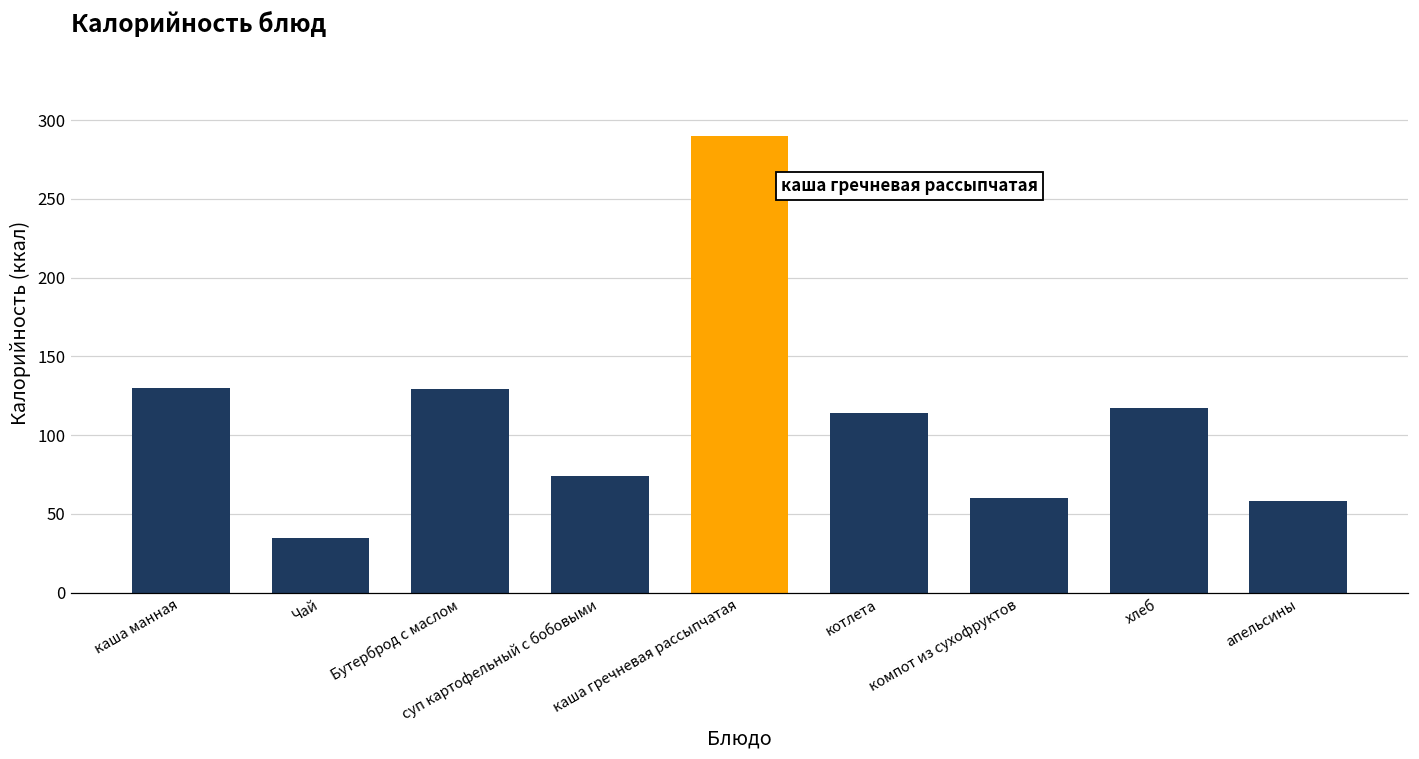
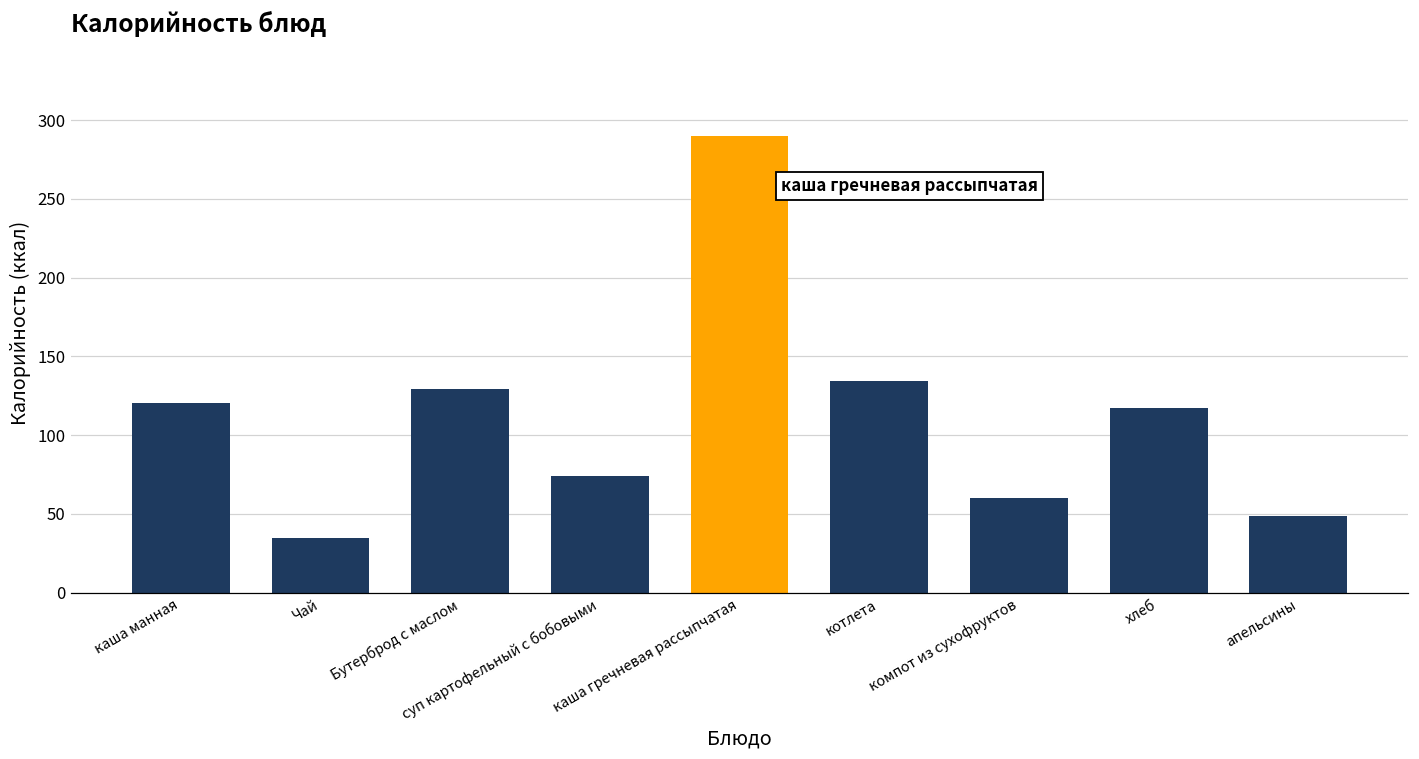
  {
-   "каша манная": 130,
+   "каша манная": 121,
    "Чай": 35,
    "Бутерброд с маслом": 129,
    "суп картофельный с бобовыми": 74,
    "каша гречневая рассыпчатая": 290,
-   "котлета": 114,
+   "котлета": 134,
    "компот из сухофруктов": 60,
    "хлеб": 117,
-   "апельсины": 58
+   "апельсины": 49
  }
